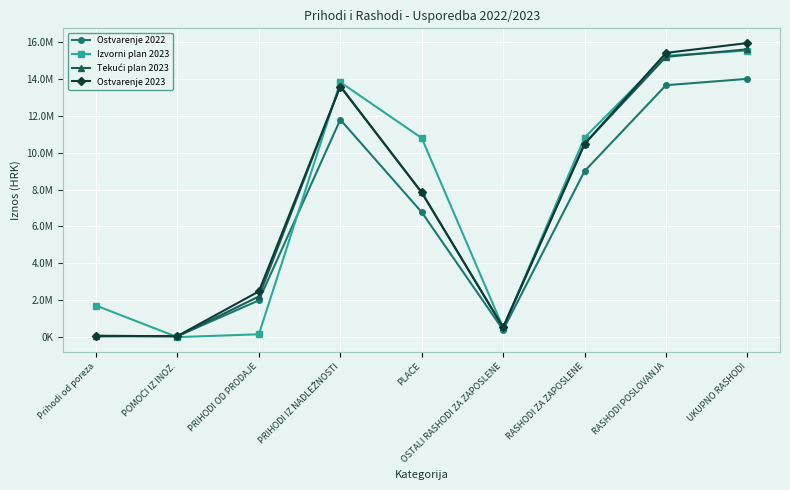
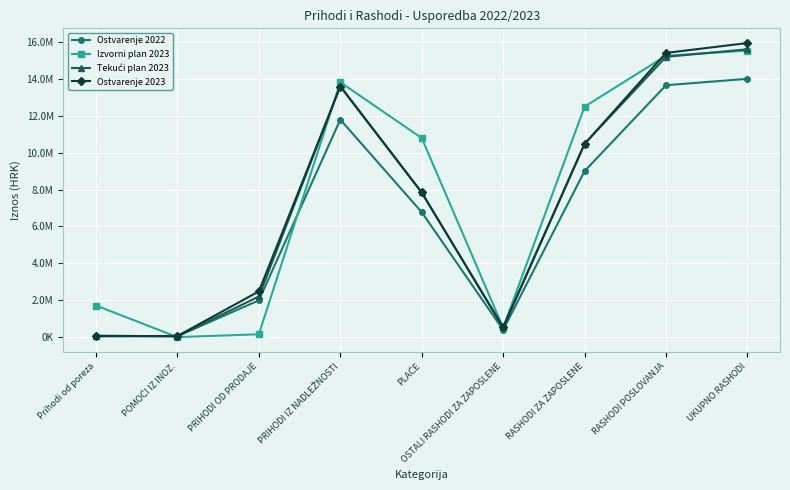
  {
    "Izvorni plan 2023": {
      "Prihodi od poreza": 1700000,
      "PRIHODI OD PRODAJE": 200000,
      "PRIHODI IZ NADLEŽNOSTI": 13800000,
      "PLAĆE": 10800000,
-     "RASHODI ZA ZAPOSLENE": 10800000
+     "RASHODI ZA ZAPOSLENE": 12500000
    }
  }
